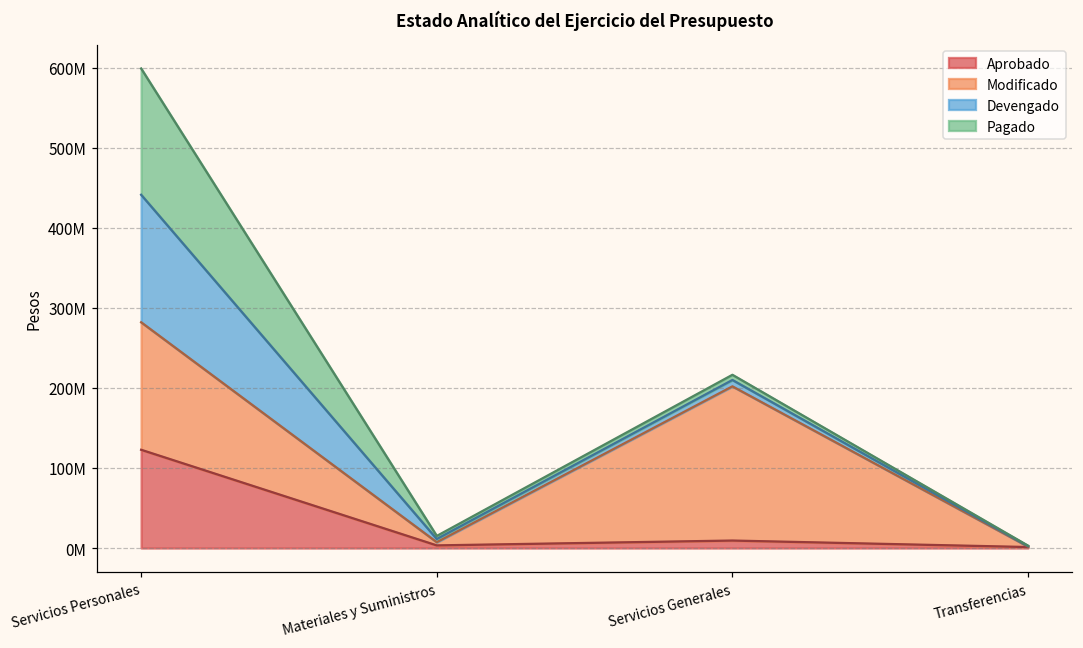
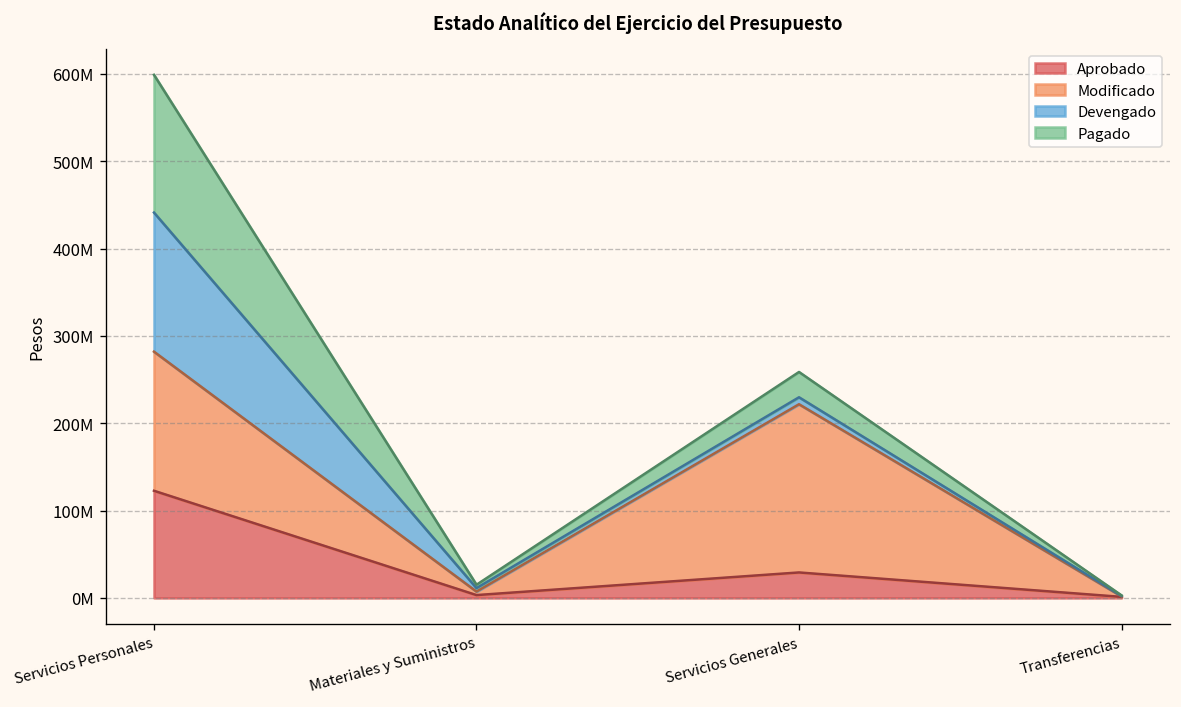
  {
    "Aprobado": {
      "Servicios Personales": 120000000,
      "Materiales y Suministros": 0,
-     "Servicios Generales": 10000000
+     "Servicios Generales": 30000000
    },
    "Modificado": {
      "Servicios Personales": 160000000,
      "Materiales y Suministros": 0,
      "Servicios Generales": 190000000
    },
    "Devengado": {
      "Servicios Personales": 160000000,
      "Materiales y Suministros": 0,
      "Servicios Generales": 10000000
    },
    "Pagado": {
      "Servicios Personales": 160000000,
      "Materiales y Suministros": 0,
-     "Servicios Generales": 10000000
+     "Servicios Generales": 30000000
    }
  }
